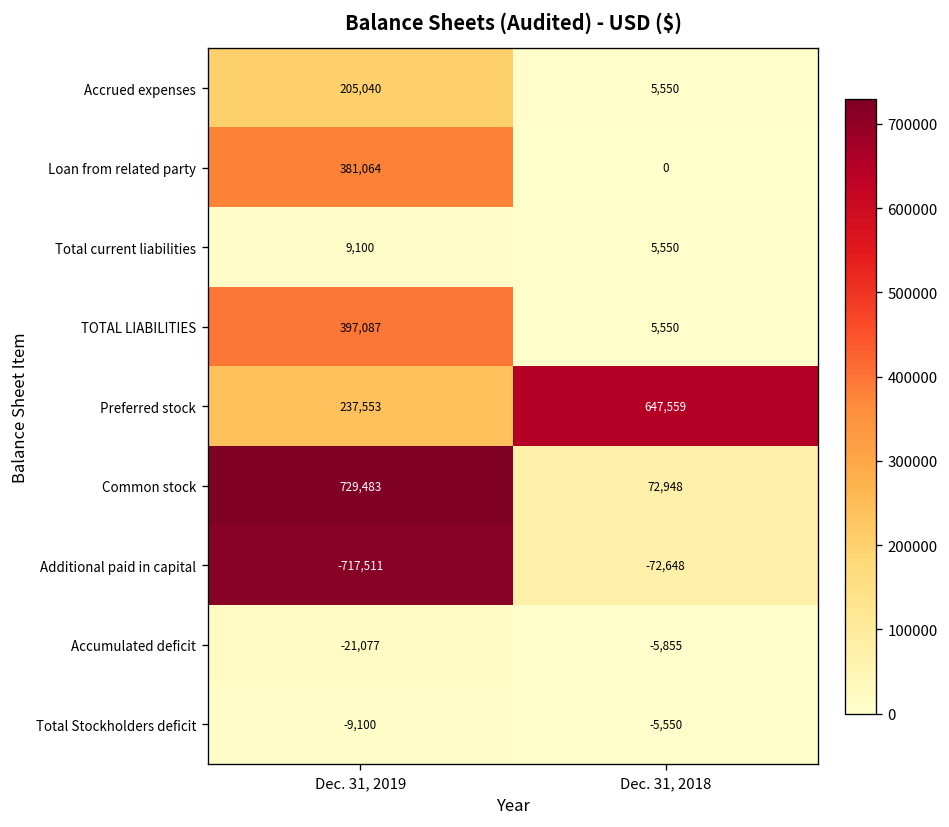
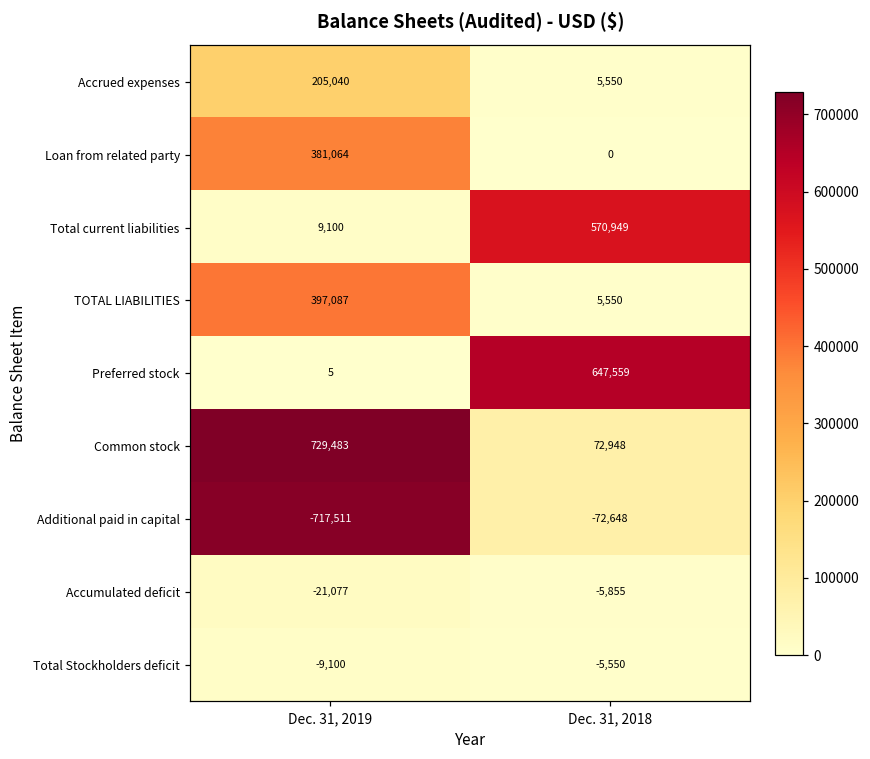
  {
    "Accrued expenses": {
      "Dec. 31, 2019": "205,040",
      "Dec. 31, 2018": "5,550"
    },
    "Loan from related party": {
      "Dec. 31, 2019": "381,064",
      "Dec. 31, 2018": "0"
    },
    "Total current liabilities": {
      "Dec. 31, 2019": "9,100",
-     "Dec. 31, 2018": "5,550"
+     "Dec. 31, 2018": "570,949"
    },
    "TOTAL LIABILITIES": {
      "Dec. 31, 2019": "397,087",
      "Dec. 31, 2018": "5,550"
    },
    "Preferred stock": {
-     "Dec. 31, 2019": "237,553",
+     "Dec. 31, 2019": "5",
      "Dec. 31, 2018": "647,559"
    },
    "Common stock": {
      "Dec. 31, 2019": "729,483",
      "Dec. 31, 2018": "72,948"
    },
    "Additional paid in capital": {
      "Dec. 31, 2019": "-717,511",
      "Dec. 31, 2018": "-72,648"
    },
    "Accumulated deficit": {
      "Dec. 31, 2019": "-21,077",
      "Dec. 31, 2018": "-5,855"
    },
    "Total Stockholders deficit": {
      "Dec. 31, 2019": "-9,100",
      "Dec. 31, 2018": "-5,550"
    }
  }
